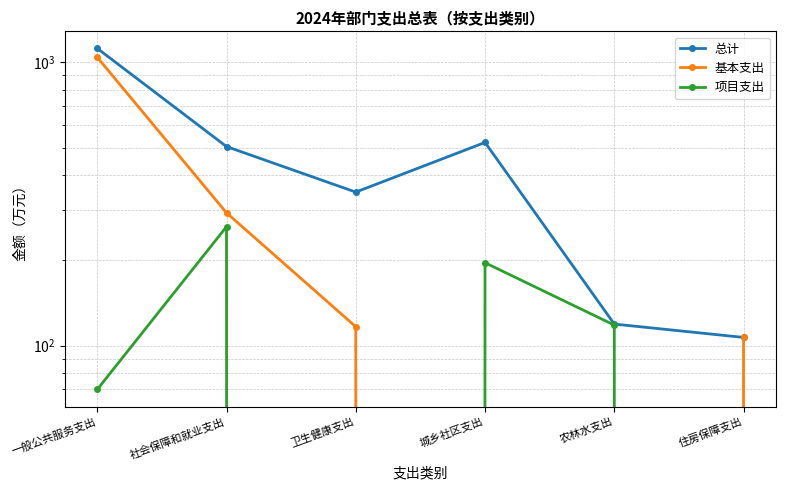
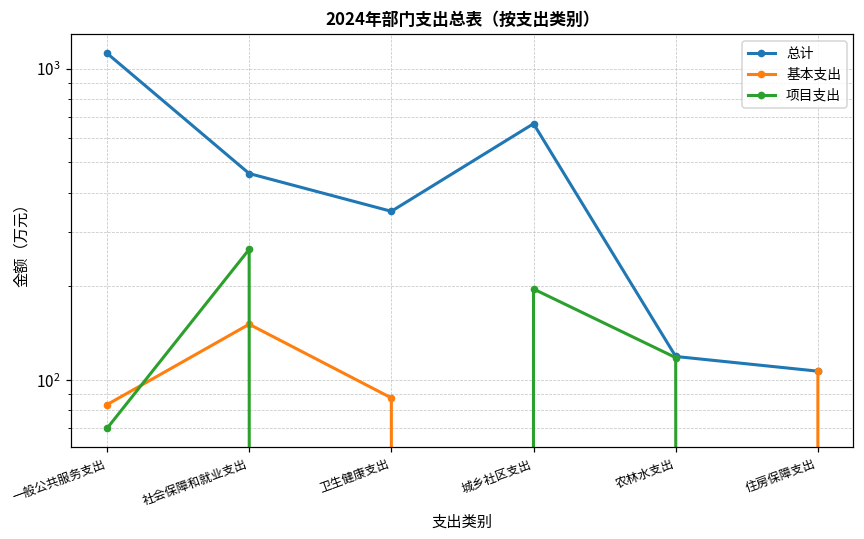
  {
    "总计": {
      "一般公共服务支出": 1120,
-     "社会保障和就业支出": 500,
+     "社会保障和就业支出": 460,
      "卫生健康支出": 350,
-     "城乡社区支出": 520
+     "城乡社区支出": 670
    },
    "基本支出": {
-     "一般公共服务支出": 1040,
-     "社会保障和就业支出": 290,
-     "卫生健康支出": 117
+     "一般公共服务支出": 83,
+     "社会保障和就业支出": 150,
+     "卫生健康支出": 88
    },
    "项目支出": {
      "一般公共服务支出": 70,
      "社会保障和就业支出": 260,
      "城乡社区支出": 200
    }
  }
